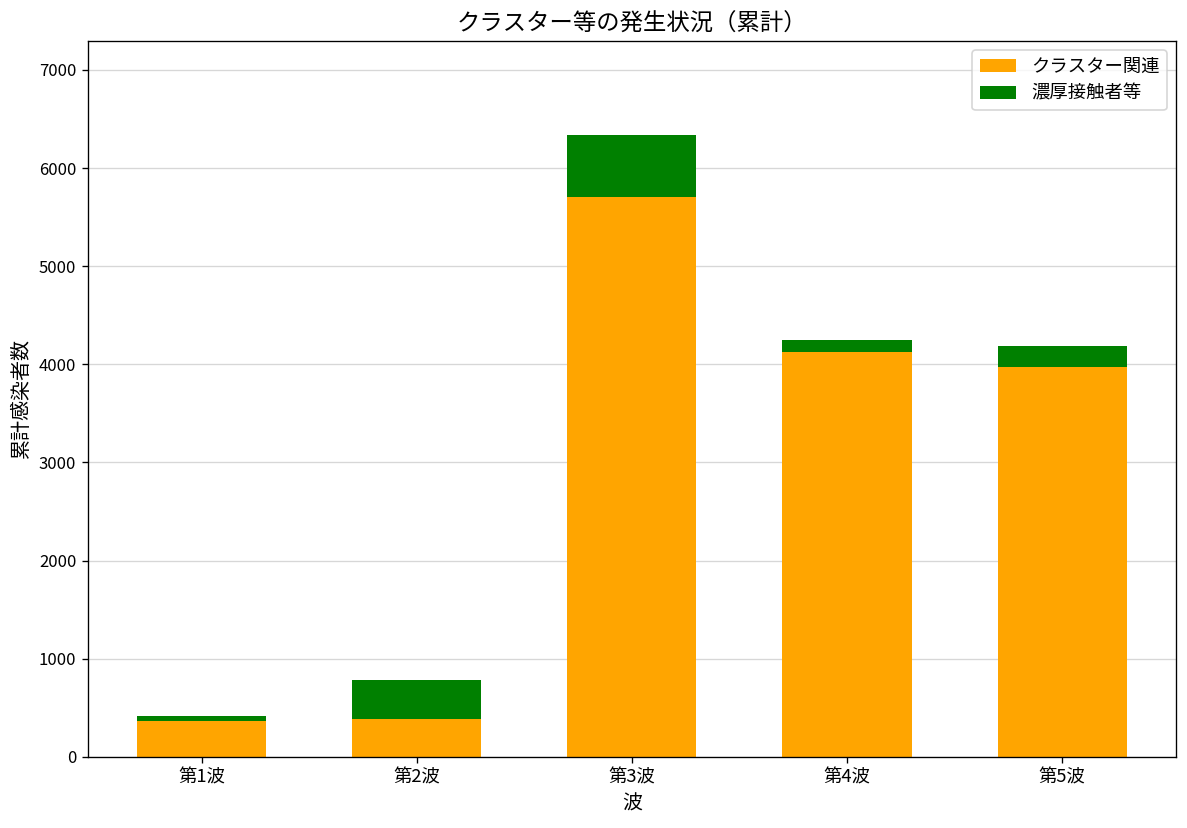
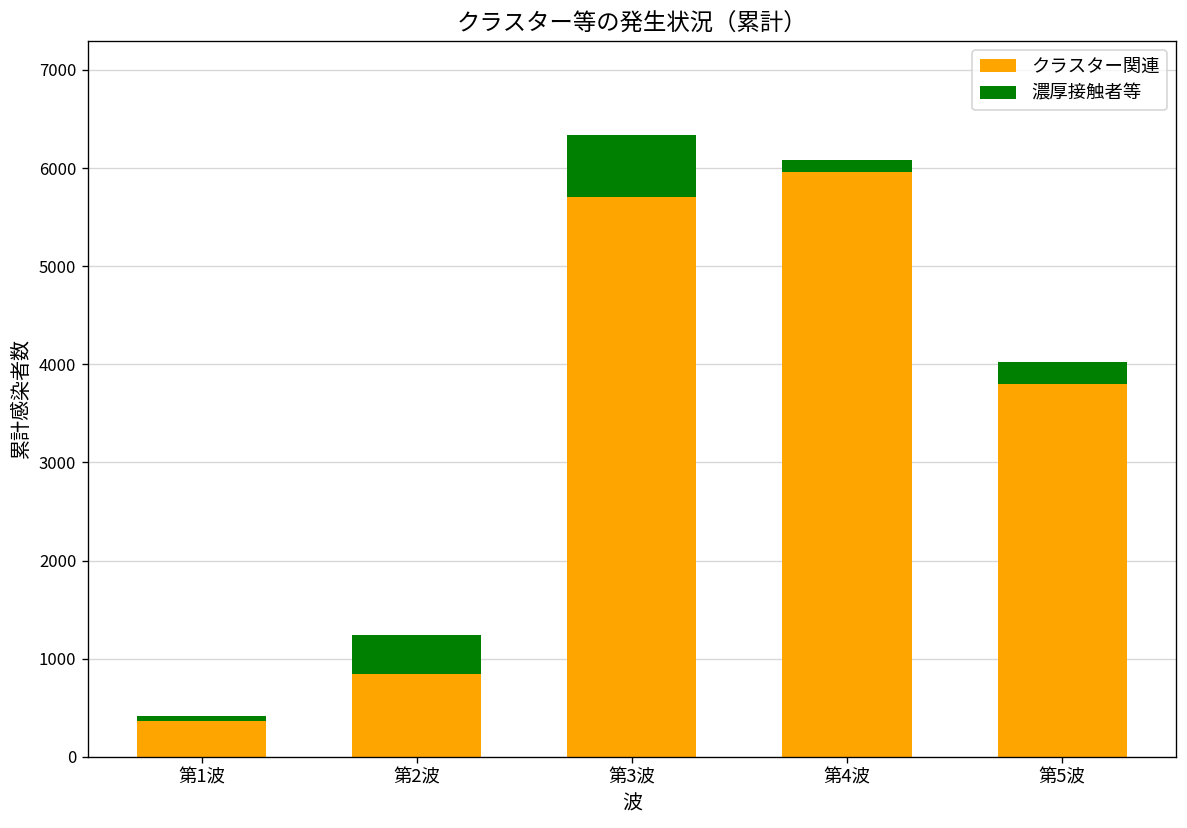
  {
    "クラスター関連": {
      "第1波": 400,
-     "第2波": 400,
+     "第2波": 800,
      "第3波": 5700,
-     "第4波": 4100,
-     "第5波": 4000
+     "第4波": 6000,
+     "第5波": 3800
    },
    "濃厚接触者等": {
      "第1波": 0,
      "第2波": 400,
      "第3波": 600,
      "第4波": 100,
      "第5波": 200
    }
  }
